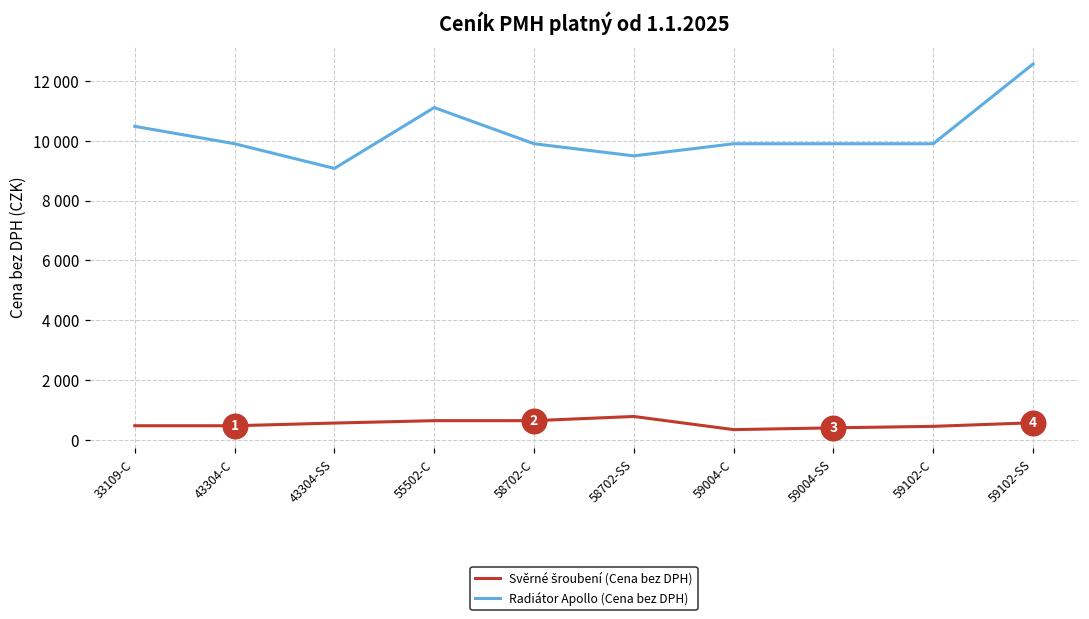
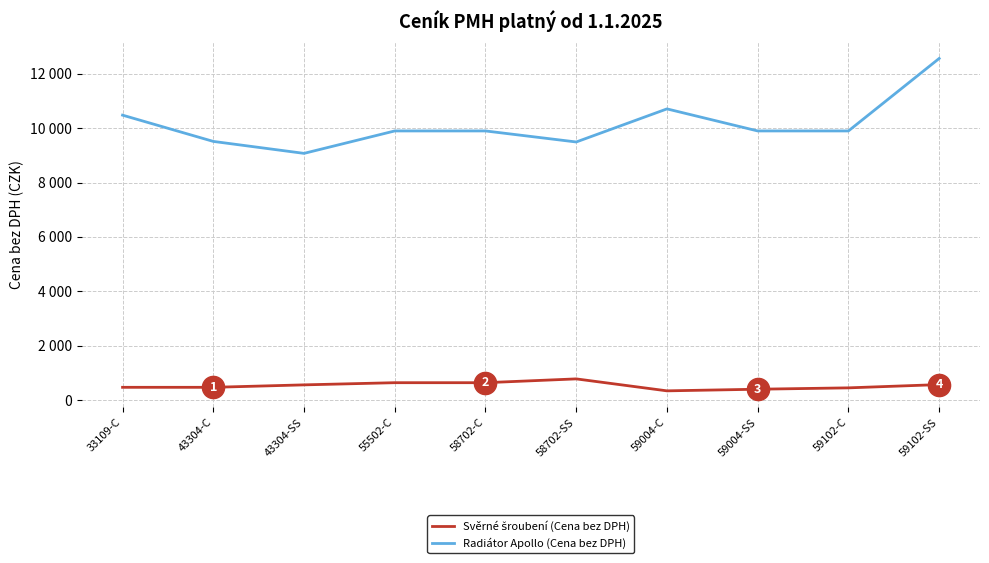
  {
    "Radiátor Apollo (Cena bez DPH)": {
      "33109-C": 10500,
-     "43304-C": 9900,
+     "43304-C": 9500,
      "43304-SS": 9100,
-     "55502-C": 11100,
+     "55502-C": 9900,
      "58702-C": 9900,
      "58702-SS": 9500,
-     "59004-C": 9900,
+     "59004-C": 10700,
      "59004-SS": 9900,
      "59102-C": 9900,
      "59102-SS": 12600
    }
  }
